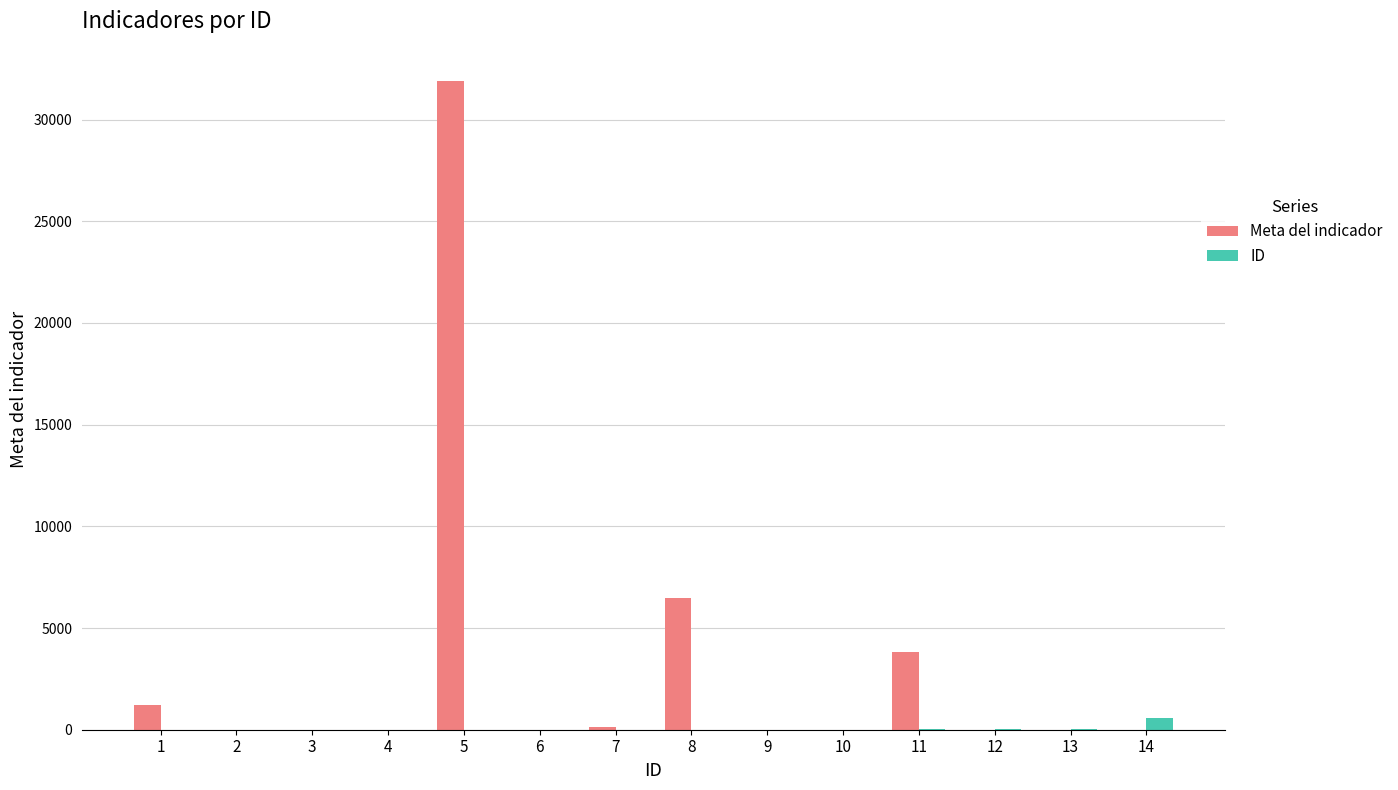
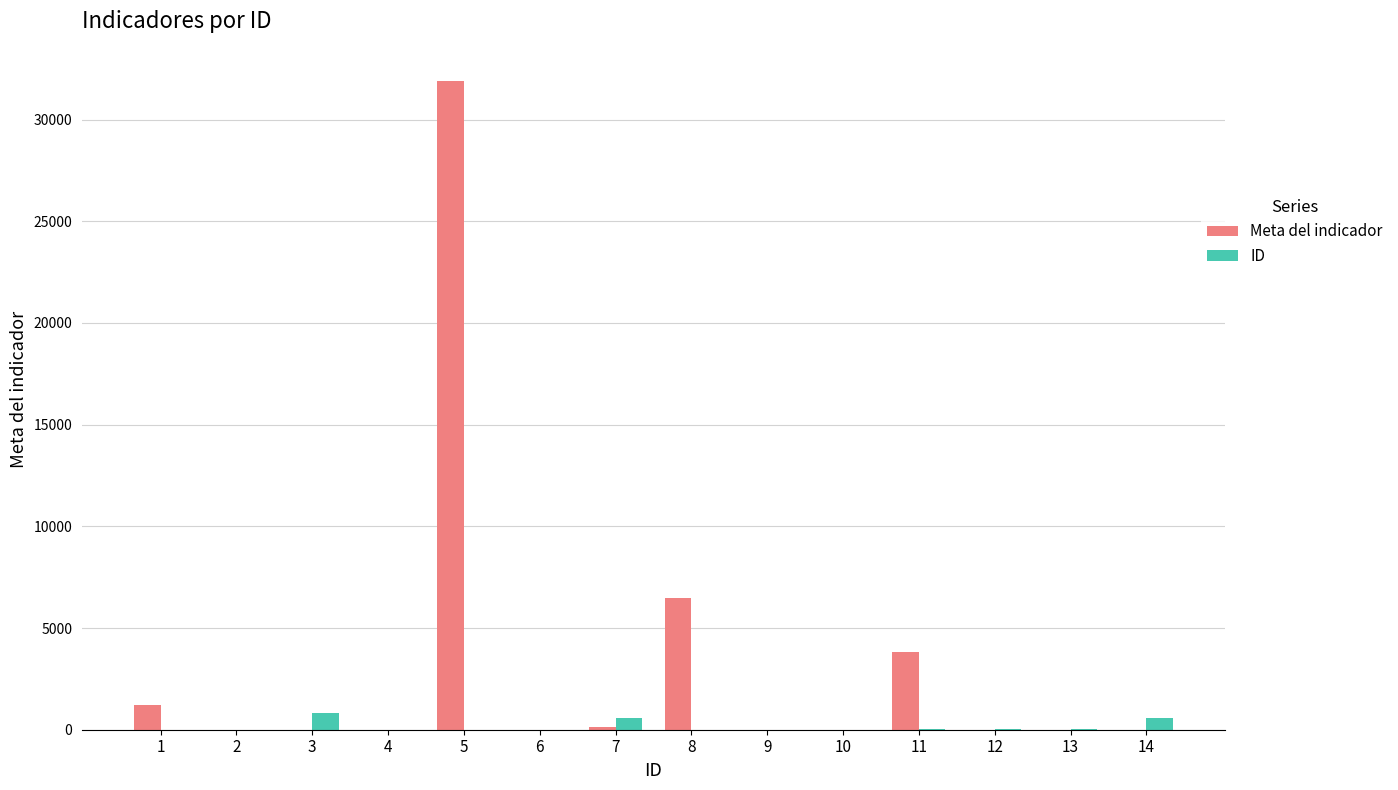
  {
    "Meta del indicador": {
      "1": 1200,
      "5": 31900,
      "8": 6500,
      "11": 3800
    },
    "ID": {
-     "3": 0,
-     "7": 0,
+     "3": 800,
+     "7": 600,
      "14": 600
    }
  }
